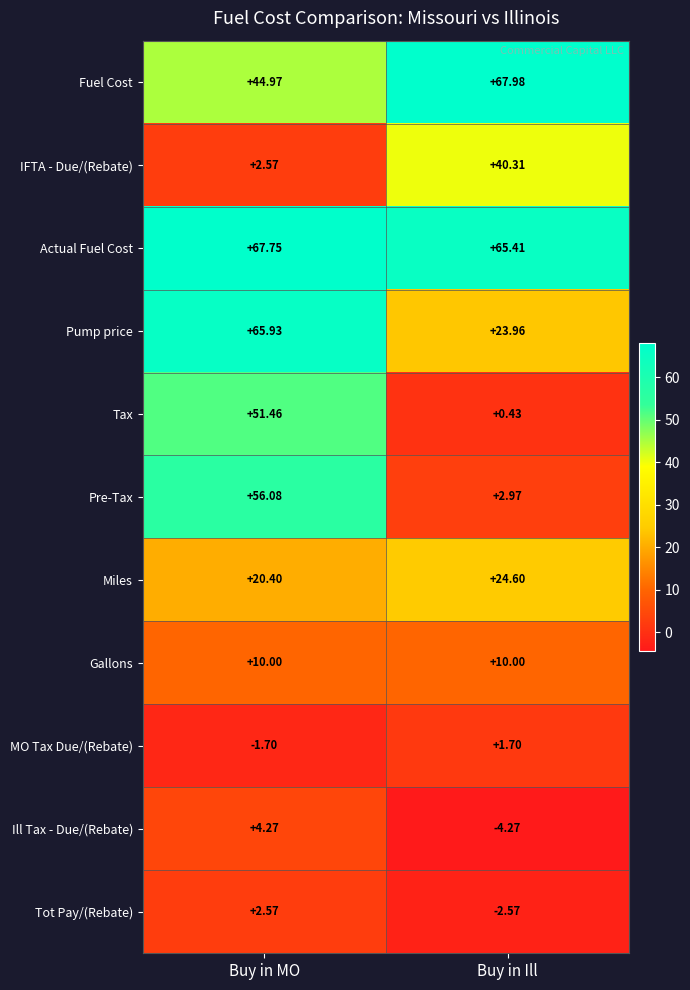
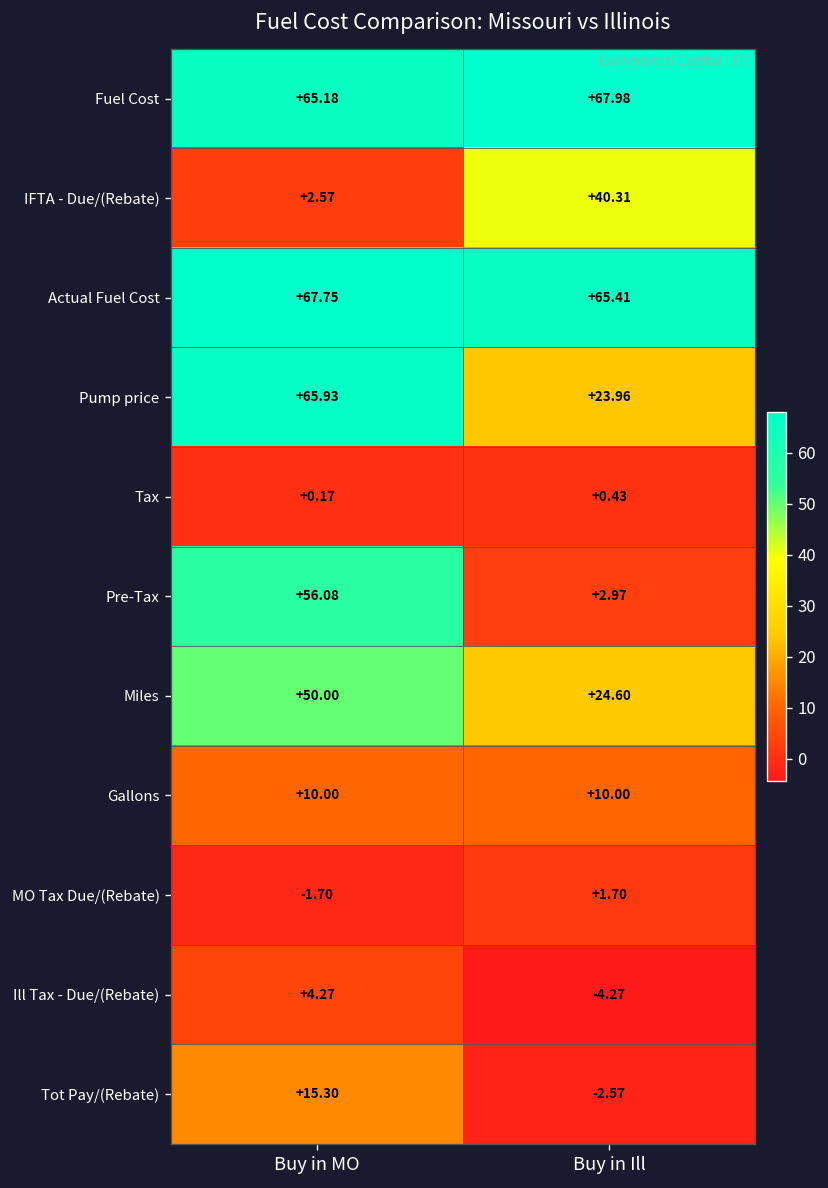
  {
    "Fuel Cost": {
-     "Buy in MO": "+44.97"
+     "Buy in MO": "+65.18"
    },
    "IFTA - Due/(Rebate)": {
      "Buy in MO": "+2.57",
      "Buy in Ill": "+40.31"
    },
    "Actual Fuel Cost": {
      "Buy in MO": "+67.75",
      "Buy in Ill": "+65.41"
    },
    "Pump price": {
      "Buy in MO": "+65.93",
      "Buy in Ill": "+23.96"
    },
    "Tax": {
-     "Buy in MO": "+51.46",
+     "Buy in MO": "+0.17",
      "Buy in Ill": "+0.43"
    },
    "Pre-Tax": {
      "Buy in MO": "+56.08",
      "Buy in Ill": "+2.97"
    },
    "Miles": {
-     "Buy in MO": "+20.40",
+     "Buy in MO": "+50.00",
      "Buy in Ill": "+24.60"
    },
    "Gallons": {
      "Buy in MO": "+10.00",
      "Buy in Ill": "+10.00"
    },
    "MO Tax Due/(Rebate)": {
      "Buy in MO": "-1.70",
      "Buy in Ill": "+1.70"
    },
    "Ill Tax - Due/(Rebate)": {
      "Buy in MO": "+4.27",
      "Buy in Ill": "-4.27"
    },
    "Tot Pay/(Rebate)": {
-     "Buy in MO": "+2.57",
+     "Buy in MO": "+15.30",
      "Buy in Ill": "-2.57"
    }
  }
